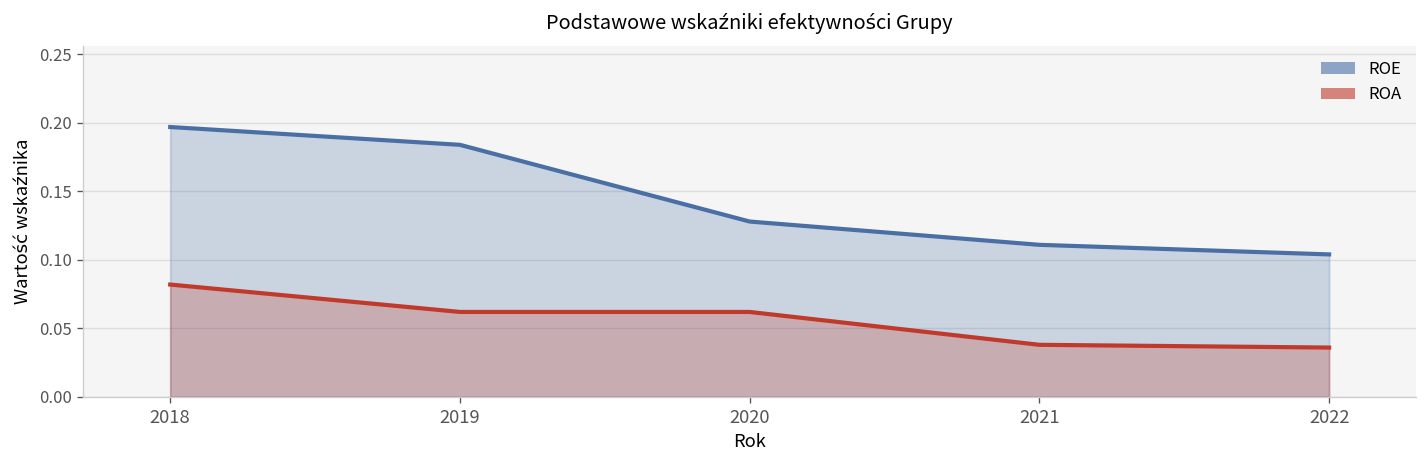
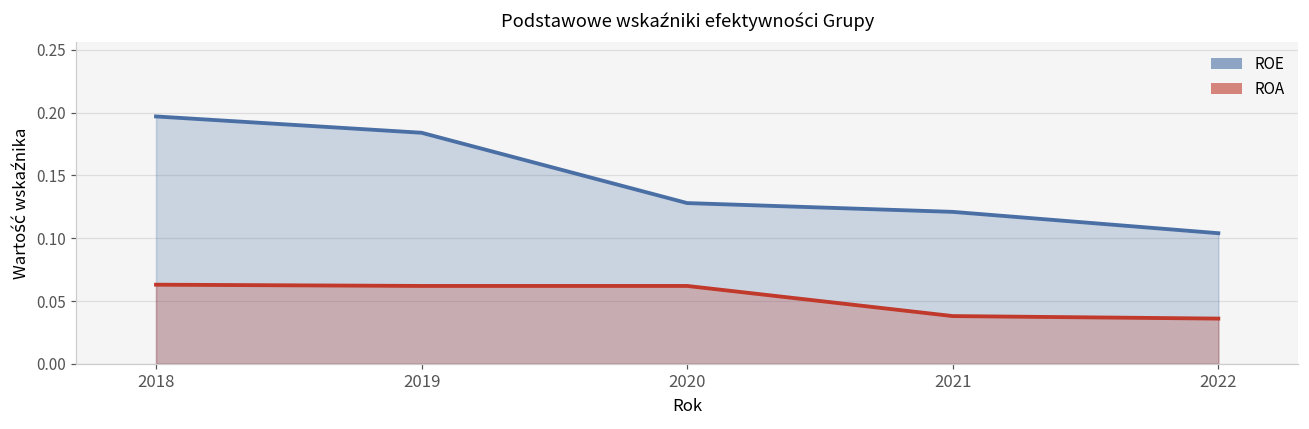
  {
    "ROE": {
      "2018": 0.197,
      "2019": 0.184,
      "2020": 0.128,
-     "2021": 0.111,
+     "2021": 0.121,
      "2022": 0.104
    },
    "ROA": {
-     "2018": 0.082,
+     "2018": 0.063,
      "2019": 0.062,
      "2020": 0.062,
      "2021": 0.038,
      "2022": 0.036
    }
  }
